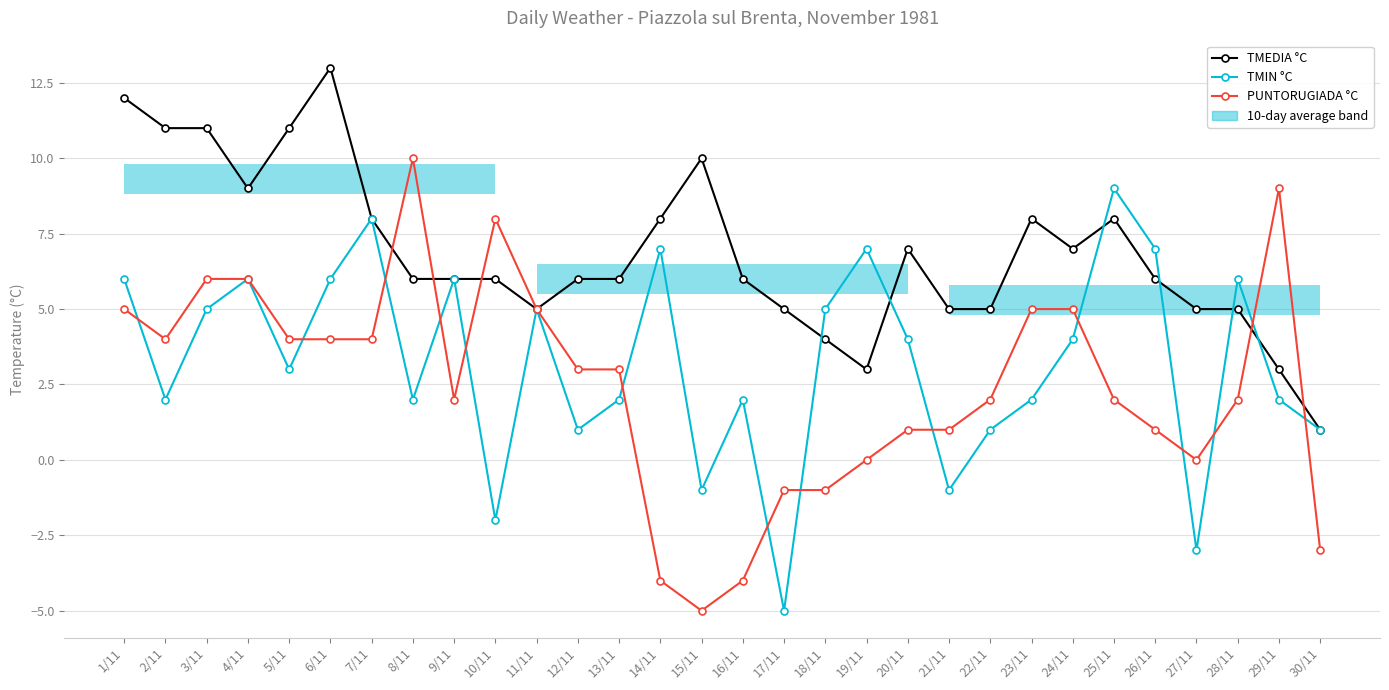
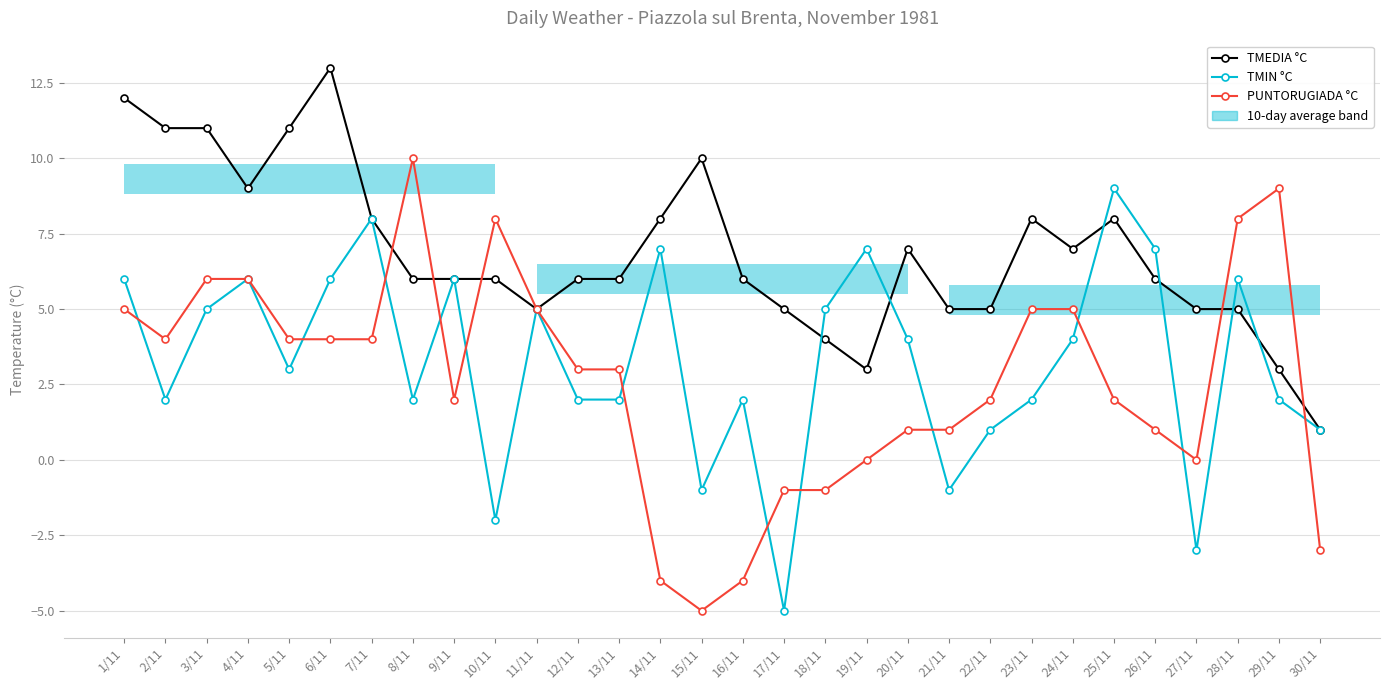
  {
    "TMEDIA °C": {
      "1/11": 12,
      "2/11": 11,
      "3/11": 11,
      "4/11": 9,
      "5/11": 11,
      "6/11": 13,
      "8/11": 6,
      "10/11": 6,
      "12/11": 6,
      "13/11": 6,
      "14/11": 8,
      "15/11": 10,
      "16/11": 6,
      "17/11": 5,
      "18/11": 4,
      "19/11": 3,
      "20/11": 7,
      "21/11": 5,
      "22/11": 5,
      "23/11": 8,
      "24/11": 7,
      "25/11": 8,
      "26/11": 6,
      "27/11": 5,
      "28/11": 5,
      "29/11": 3
    },
    "TMIN °C": {
      "1/11": 6,
      "2/11": 2,
      "3/11": 5,
      "5/11": 3,
      "6/11": 6,
      "8/11": 2,
      "10/11": -2,
-     "12/11": 1,
+     "12/11": 2,
      "13/11": 2,
      "14/11": 7,
      "15/11": -1,
      "16/11": 2,
      "17/11": -5,
      "18/11": 5,
      "19/11": 7,
      "20/11": 4,
      "21/11": -1,
      "22/11": 1,
      "23/11": 2,
      "24/11": 4,
      "25/11": 9,
      "26/11": 7,
      "27/11": -3,
      "28/11": 6,
      "29/11": 2
    },
    "PUNTORUGIADA °C": {
      "1/11": 5,
      "2/11": 4,
      "3/11": 6,
      "5/11": 4,
      "6/11": 4,
      "7/11": 4,
      "8/11": 10,
      "9/11": 2,
      "10/11": 8,
      "12/11": 3,
      "13/11": 3,
      "14/11": -4,
      "15/11": -5,
      "16/11": -4,
      "17/11": -1,
      "18/11": -1,
      "19/11": 0,
      "20/11": 1,
      "21/11": 1,
      "22/11": 2,
      "23/11": 5,
      "24/11": 5,
      "25/11": 2,
      "26/11": 1,
      "27/11": 0,
-     "28/11": 2,
+     "28/11": 8,
      "29/11": 9,
      "30/11": -3
    }
  }
